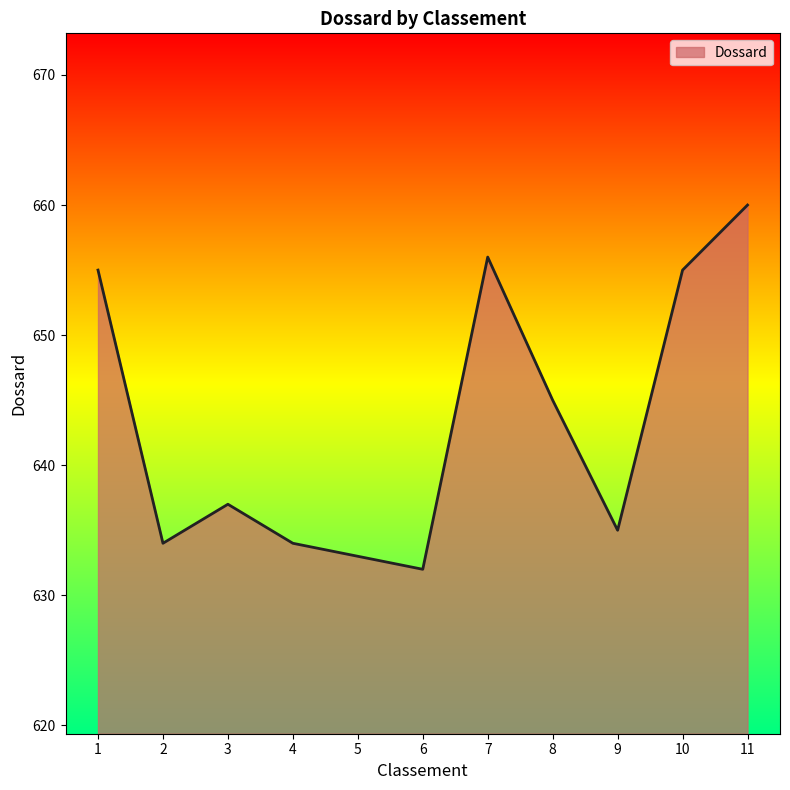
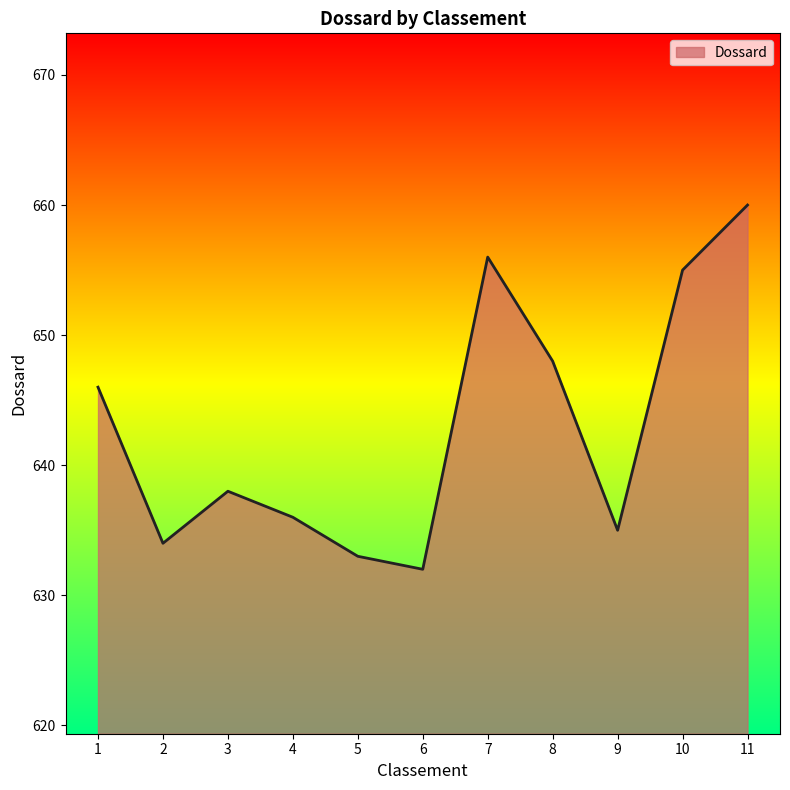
  {
-   "1": 655,
+   "1": 646,
    "2": 634,
-   "3": 637,
-   "4": 634,
+   "3": 638,
+   "4": 636,
    "5": 633,
    "6": 632,
    "7": 656,
-   "8": 645,
+   "8": 648,
    "9": 635,
    "10": 655,
    "11": 660
  }
